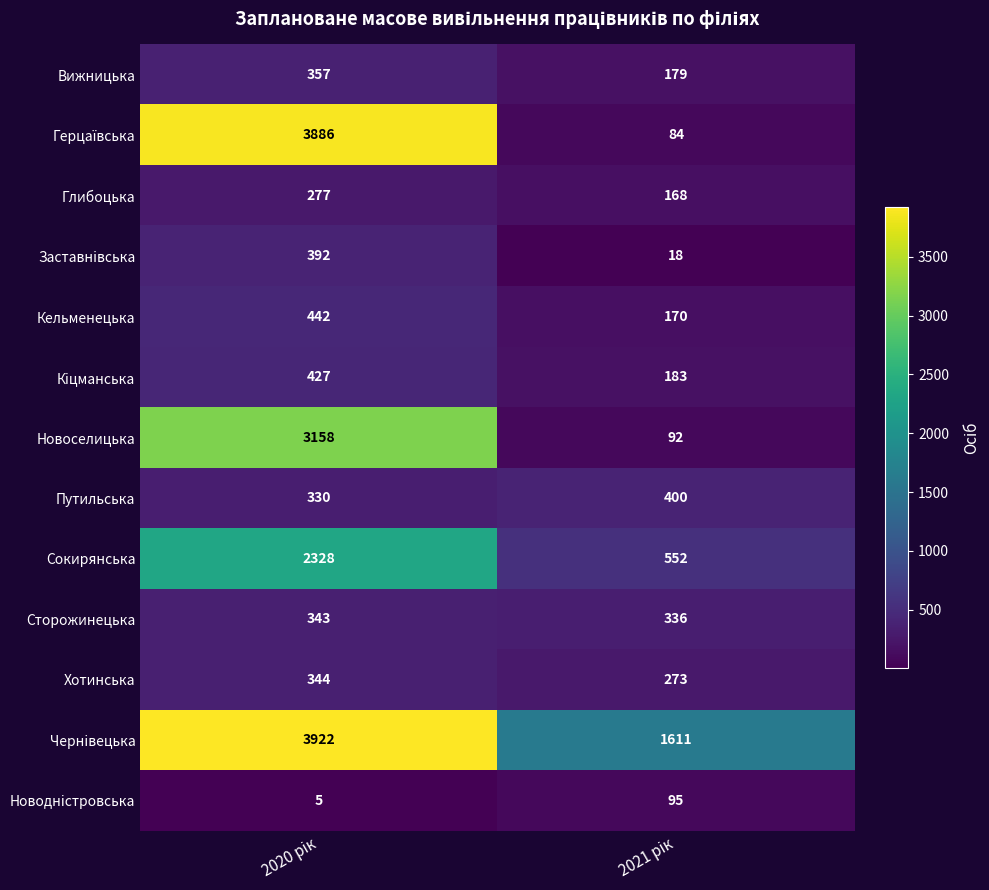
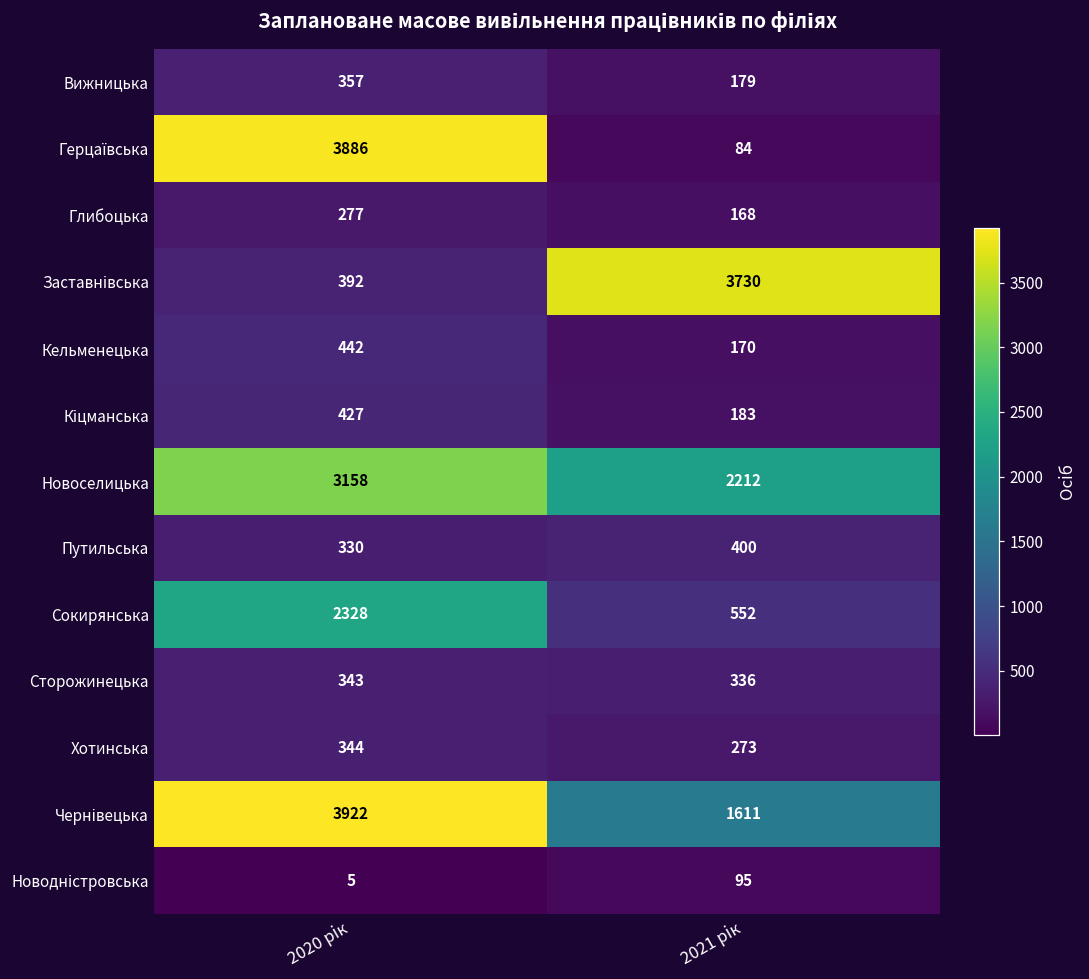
  {
    "Вижницька": {
      "2020 рік": 357,
      "2021 рік": 179
    },
    "Герцаївська": {
      "2020 рік": 3886,
      "2021 рік": 84
    },
    "Глибоцька": {
      "2020 рік": 277,
      "2021 рік": 168
    },
    "Заставнівська": {
      "2020 рік": 392,
-     "2021 рік": 18
+     "2021 рік": 3730
    },
    "Кельменецька": {
      "2020 рік": 442,
      "2021 рік": 170
    },
    "Кіцманська": {
      "2020 рік": 427,
      "2021 рік": 183
    },
    "Новоселицька": {
      "2020 рік": 3158,
-     "2021 рік": 92
+     "2021 рік": 2212
    },
    "Путильська": {
      "2020 рік": 330,
      "2021 рік": 400
    },
    "Сокирянська": {
      "2020 рік": 2328,
      "2021 рік": 552
    },
    "Сторожинецька": {
      "2020 рік": 343,
      "2021 рік": 336
    },
    "Хотинська": {
      "2020 рік": 344,
      "2021 рік": 273
    },
    "Чернівецька": {
      "2020 рік": 3922,
      "2021 рік": 1611
    },
    "Новодністровська": {
      "2020 рік": 5,
      "2021 рік": 95
    }
  }
